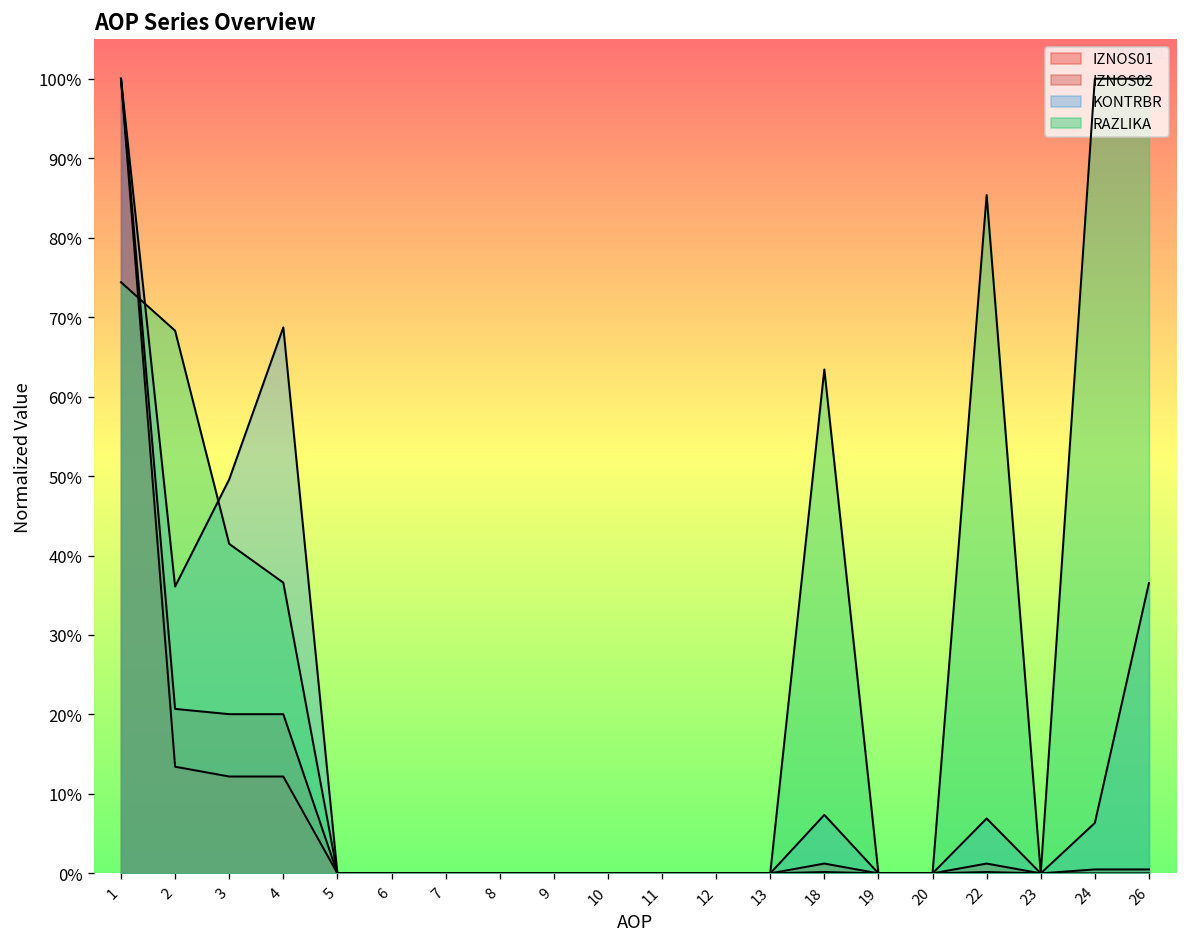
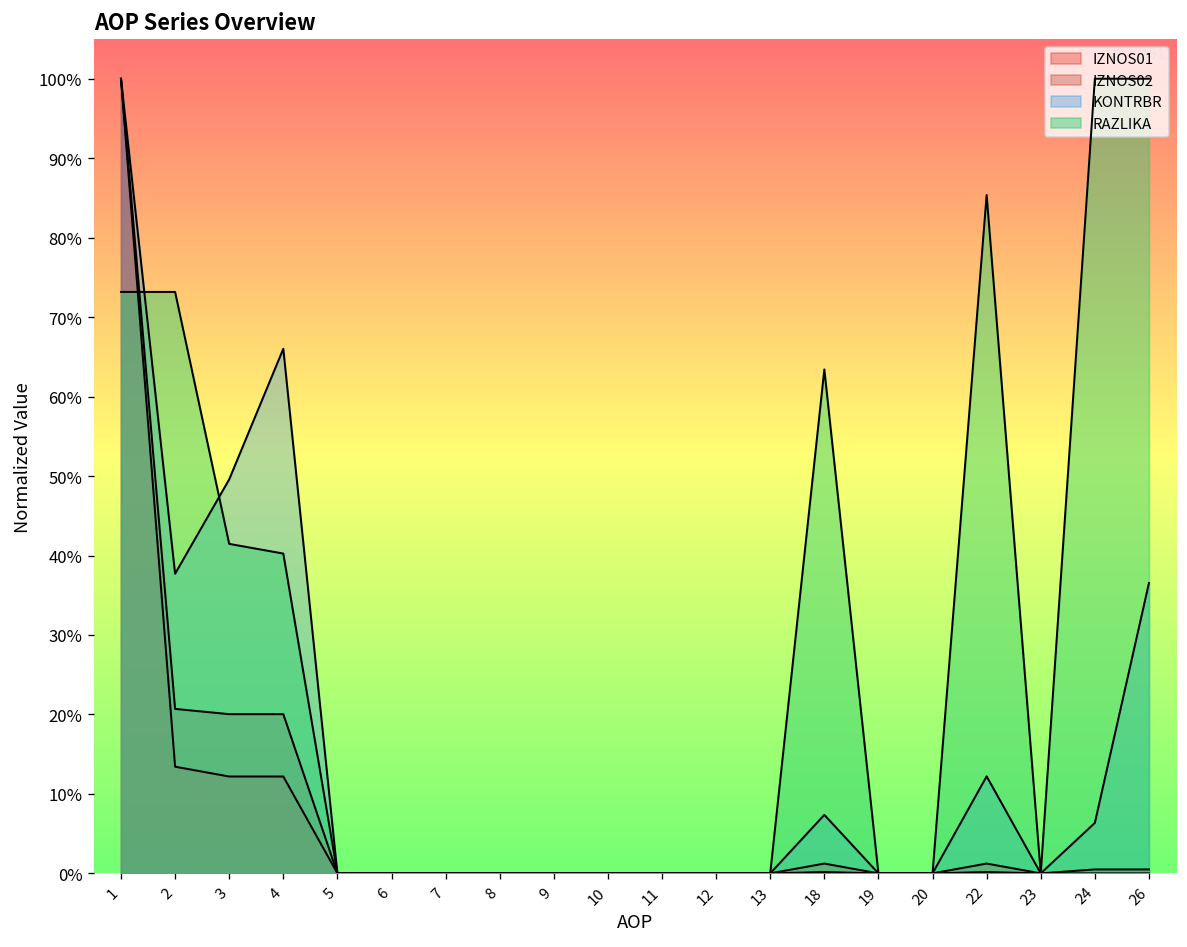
  {
    "KONTRBR": {
-     "2": "36%",
+     "2": "38%",
      "3": "50%",
-     "4": "69%",
+     "4": "66%",
      "18": "7%",
-     "22": "7%",
+     "22": "12%",
      "24": "6%",
      "26": "37%"
    },
    "RAZLIKA": {
-     "1": "74%",
-     "2": "68%",
+     "1": "73%",
+     "2": "73%",
      "3": "41%",
-     "4": "37%",
+     "4": "40%",
      "18": "63%",
      "22": "85%"
    }
  }
